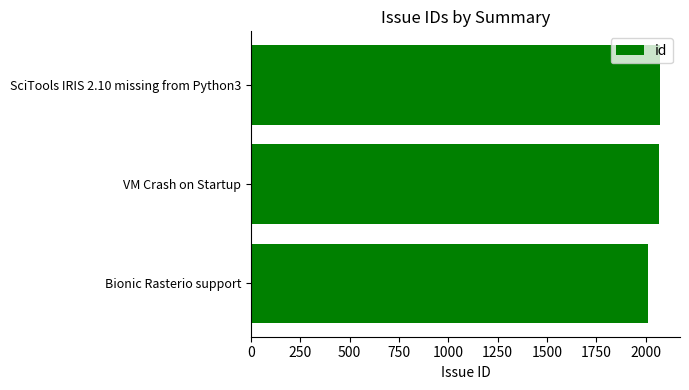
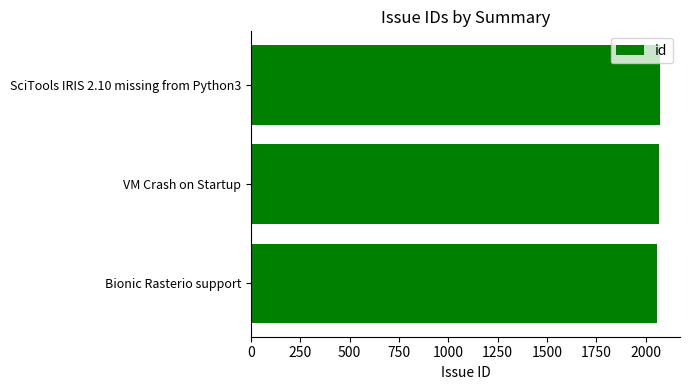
  {
    "SciTools IRIS 2.10 missing from Python3": 2070,
    "VM Crash on Startup": 2070,
-   "Bionic Rasterio support": 2010
+   "Bionic Rasterio support": 2060
  }
